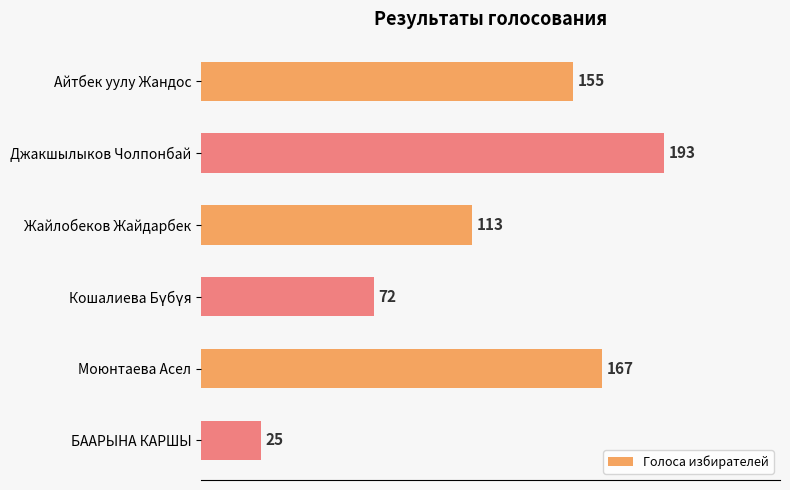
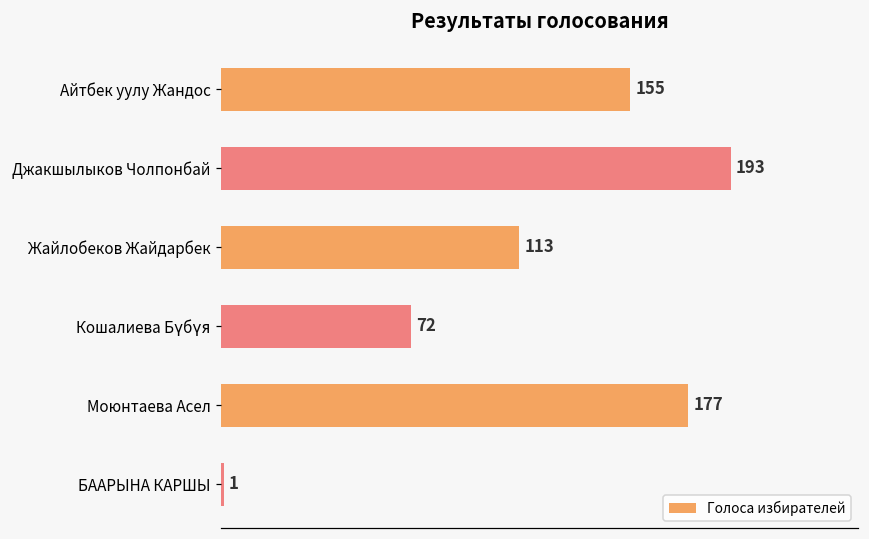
  {
    "Айтбек уулу Жандос": 155,
    "Джакшылыков Чолпонбай": 193,
    "Жайлобеков Жайдарбек": 113,
    "Кошалиева Бүбүя": 72,
-   "Моюнтаева Асел": 167,
-   "БААРЫНА КАРШЫ": 25
+   "Моюнтаева Асел": 177,
+   "БААРЫНА КАРШЫ": 1
  }
